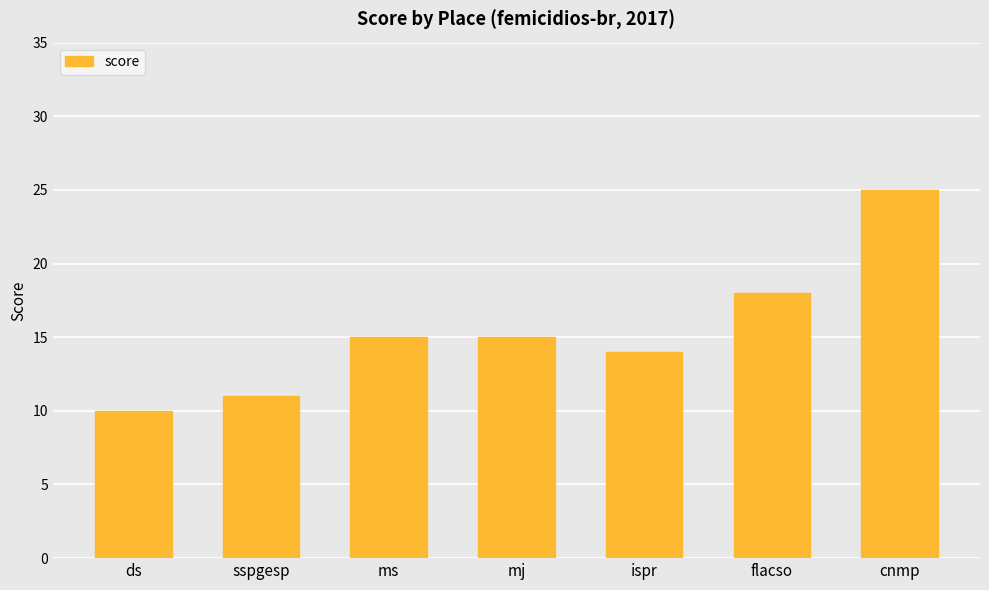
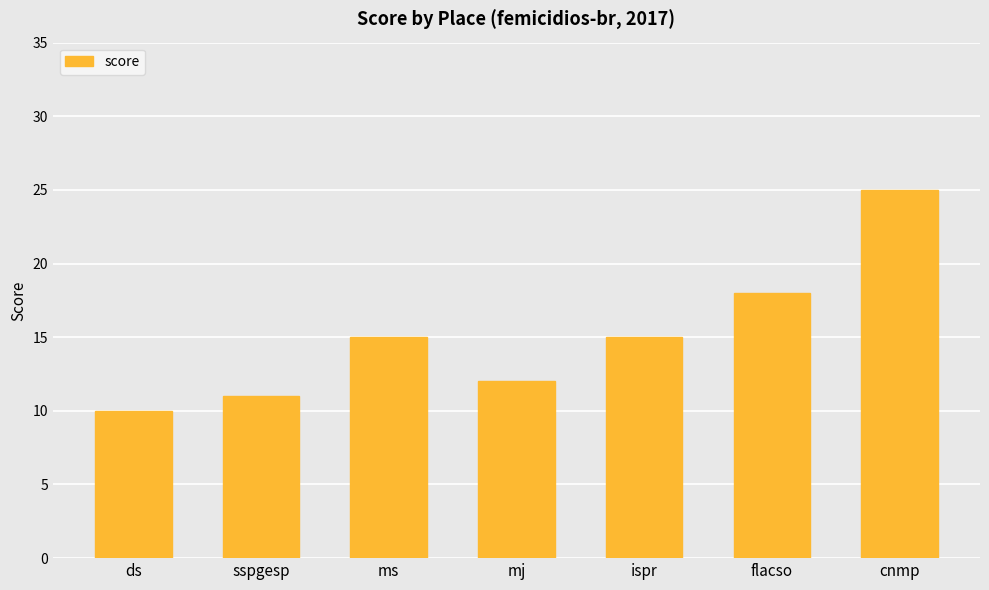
  {
    "ds": 10,
    "sspgesp": 11,
    "ms": 15,
-   "mj": 15,
-   "ispr": 14,
+   "mj": 12,
+   "ispr": 15,
    "flacso": 18,
    "cnmp": 25
  }
